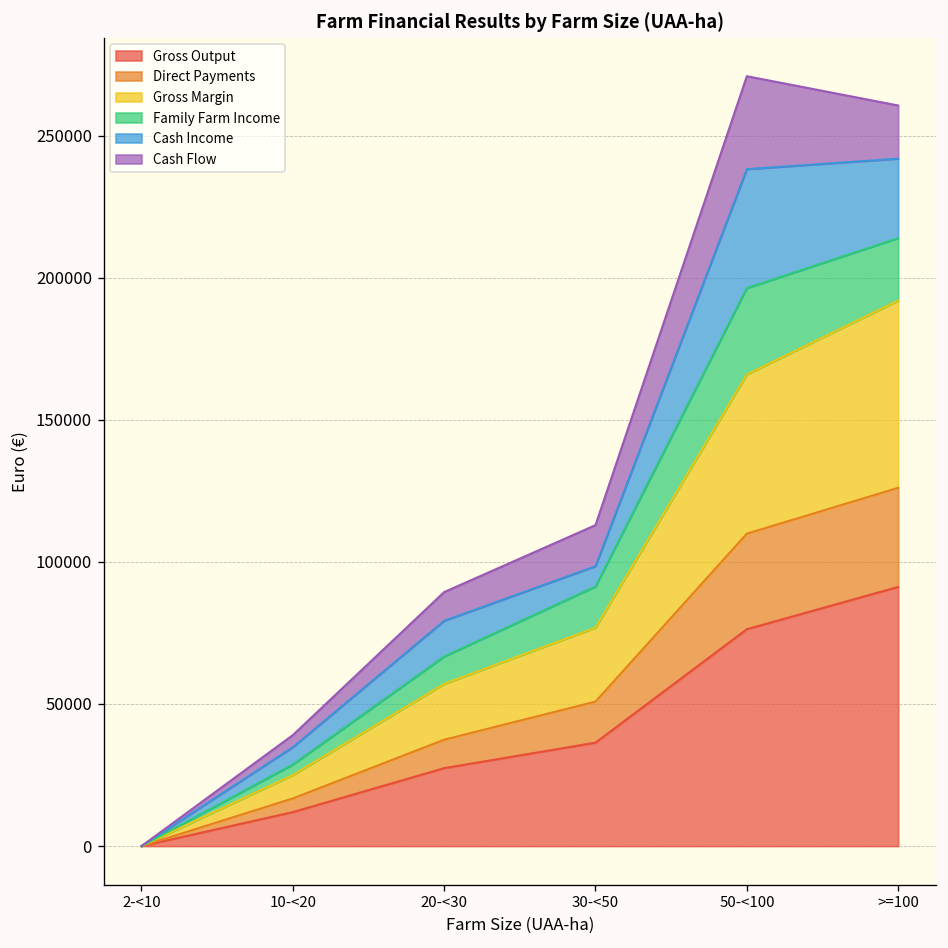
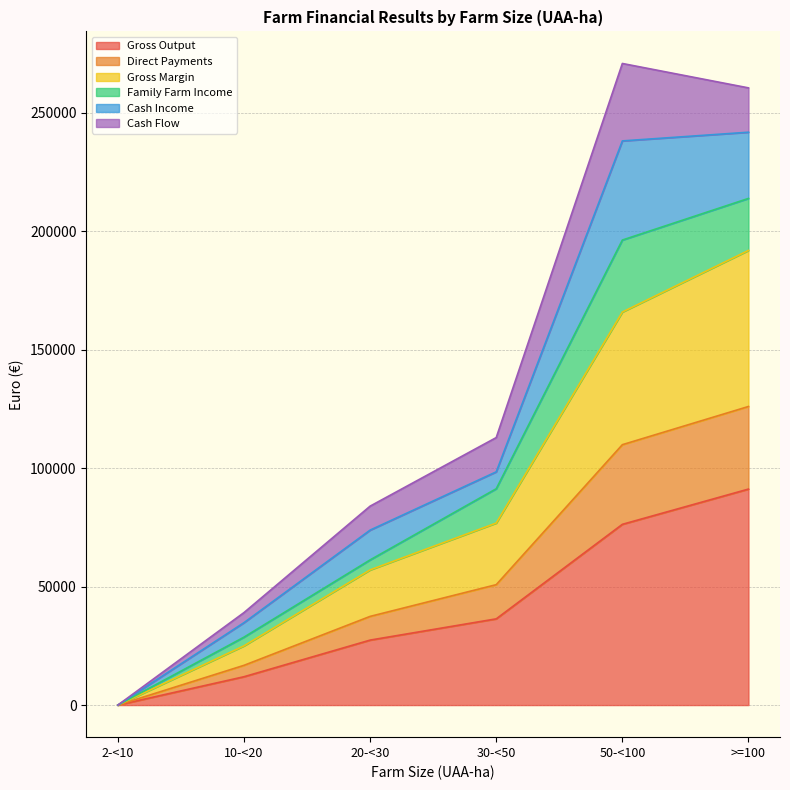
  {
    "Gross Margin": {
      "10-<20": 8000,
      "20-<30": 20000,
      "30-<50": 26000,
      "50-<100": 56000,
      ">=100": 66000
    },
    "Family Farm Income": {
      "10-<20": 4000,
-     "20-<30": 10000,
+     "20-<30": 4000,
      "30-<50": 14000,
      "50-<100": 30000,
      ">=100": 22000
    },
    "Cash Income": {
      "10-<20": 6000,
      "20-<30": 13000,
      "30-<50": 7000,
      "50-<100": 42000,
      ">=100": 28000
    },
    "Cash Flow": {
      "10-<20": 4000,
      "20-<30": 10000,
      "30-<50": 14000,
      "50-<100": 33000,
      ">=100": 19000
    }
  }
